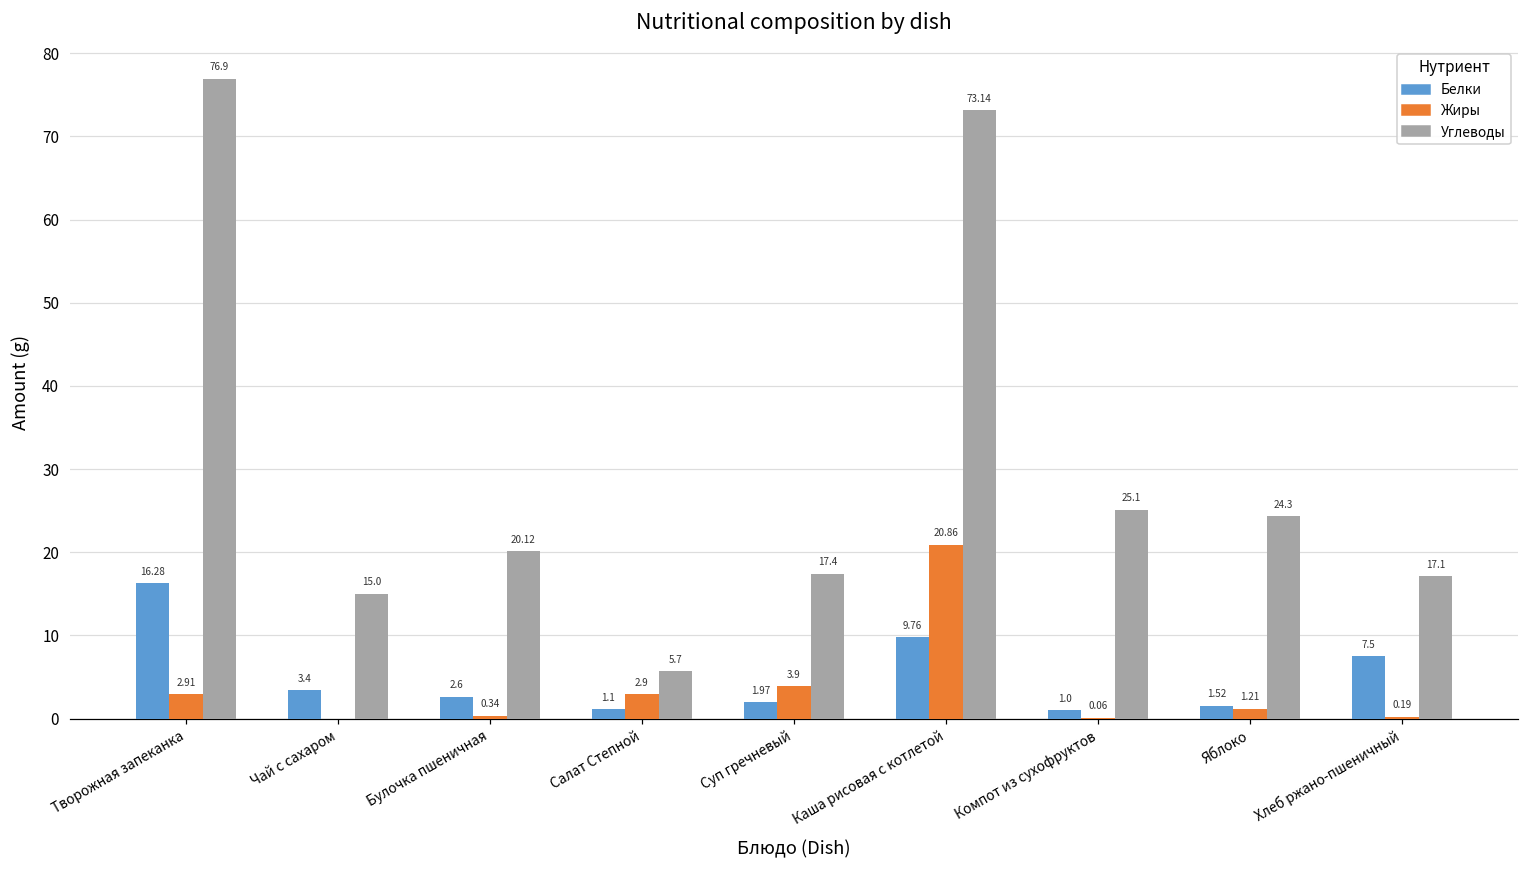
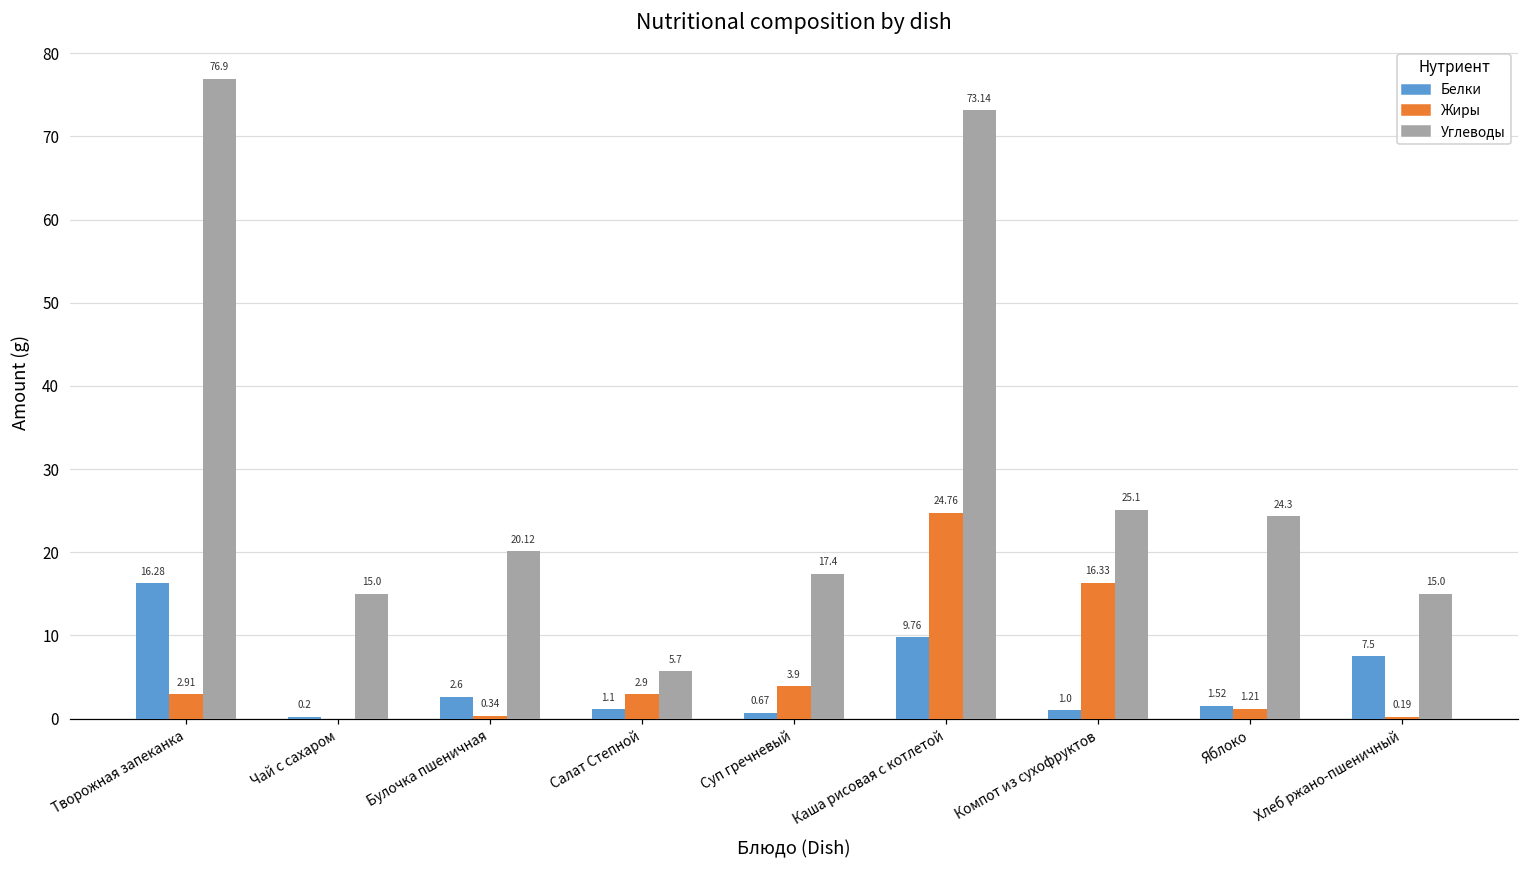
  {
    "Белки": {
      "Творожная запеканка": 16.28,
-     "Чай с сахаром": 3.4,
+     "Чай с сахаром": 0.2,
      "Булочка пшеничная": 2.6,
      "Салат Степной": 1.1,
-     "Суп гречневый": 1.97,
+     "Суп гречневый": 0.67,
      "Каша рисовая с котлетой": 9.76,
      "Компот из сухофруктов": 1.0,
      "Яблоко": 1.52,
      "Хлеб ржано-пшеничный": 7.5
    },
    "Жиры": {
      "Творожная запеканка": 2.91,
      "Булочка пшеничная": 0.34,
      "Салат Степной": 2.9,
      "Суп гречневый": 3.9,
-     "Каша рисовая с котлетой": 20.86,
-     "Компот из сухофруктов": 0.06,
+     "Каша рисовая с котлетой": 24.76,
+     "Компот из сухофруктов": 16.33,
      "Яблоко": 1.21,
      "Хлеб ржано-пшеничный": 0.19
    },
    "Углеводы": {
      "Творожная запеканка": 76.9,
      "Чай с сахаром": 15.0,
      "Булочка пшеничная": 20.12,
      "Салат Степной": 5.7,
      "Суп гречневый": 17.4,
      "Каша рисовая с котлетой": 73.14,
      "Компот из сухофруктов": 25.1,
      "Яблоко": 24.3,
-     "Хлеб ржано-пшеничный": 17.1
+     "Хлеб ржано-пшеничный": 15.0
    }
  }
